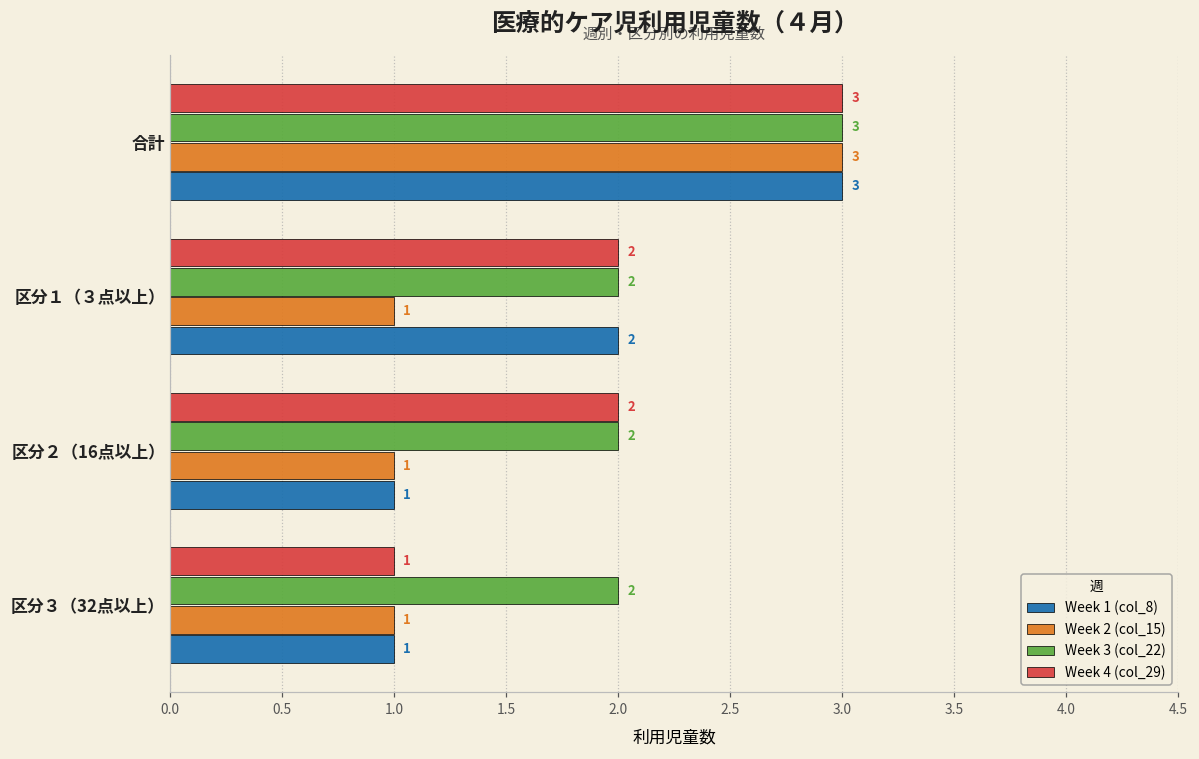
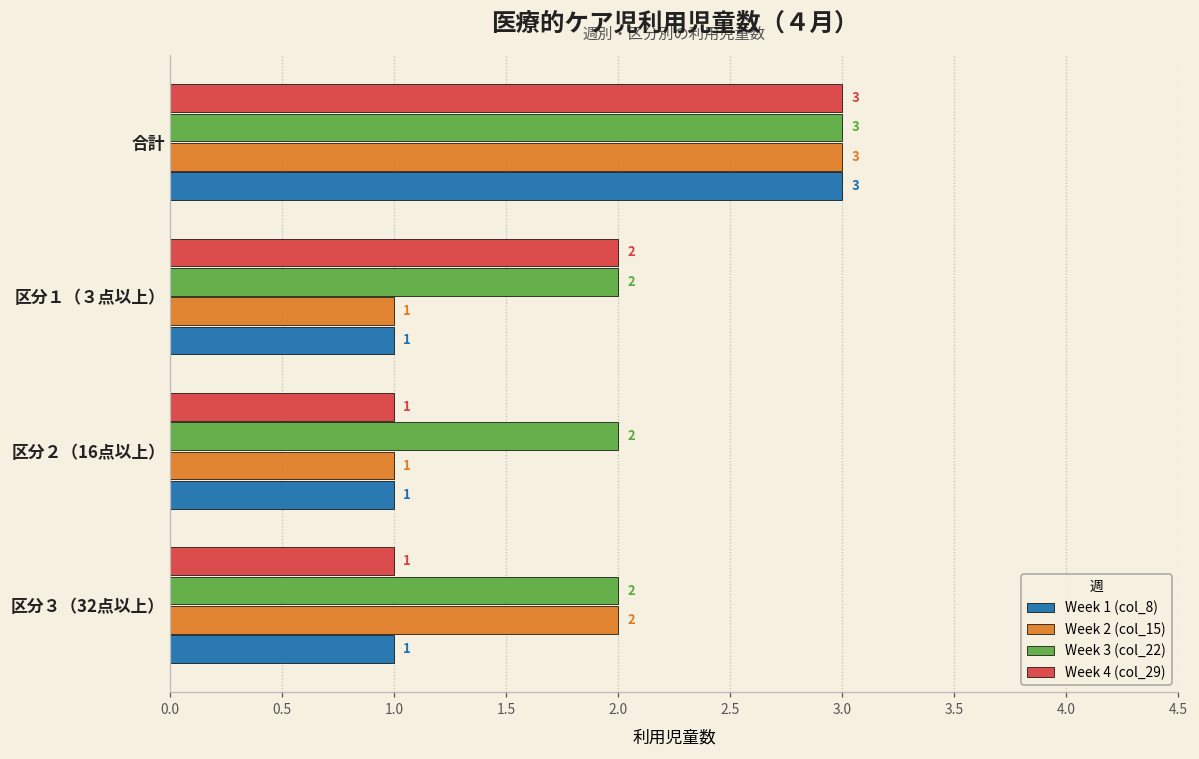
  {
    "Week 1 (col_8)": {
      "合計": 3,
-     "区分１（３点以上）": 2,
+     "区分１（３点以上）": 1,
      "区分２（16点以上）": 1,
      "区分３（32点以上）": 1
    },
    "Week 2 (col_15)": {
      "合計": 3,
      "区分１（３点以上）": 1,
      "区分２（16点以上）": 1,
-     "区分３（32点以上）": 1
+     "区分３（32点以上）": 2
    },
    "Week 3 (col_22)": {
      "合計": 3,
      "区分１（３点以上）": 2,
      "区分２（16点以上）": 2,
      "区分３（32点以上）": 2
    },
    "Week 4 (col_29)": {
      "合計": 3,
      "区分１（３点以上）": 2,
-     "区分２（16点以上）": 2,
+     "区分２（16点以上）": 1,
      "区分３（32点以上）": 1
    }
  }
